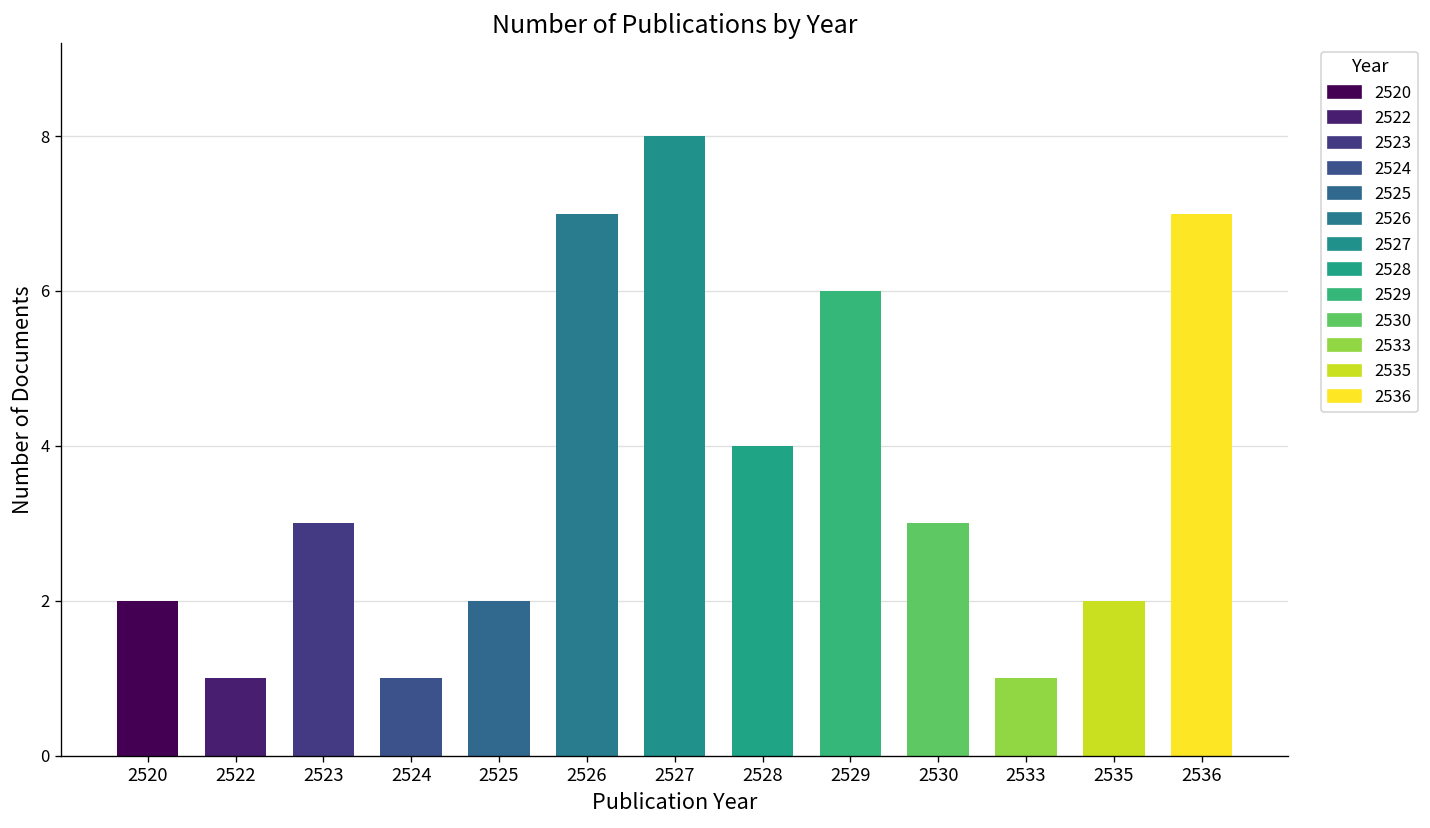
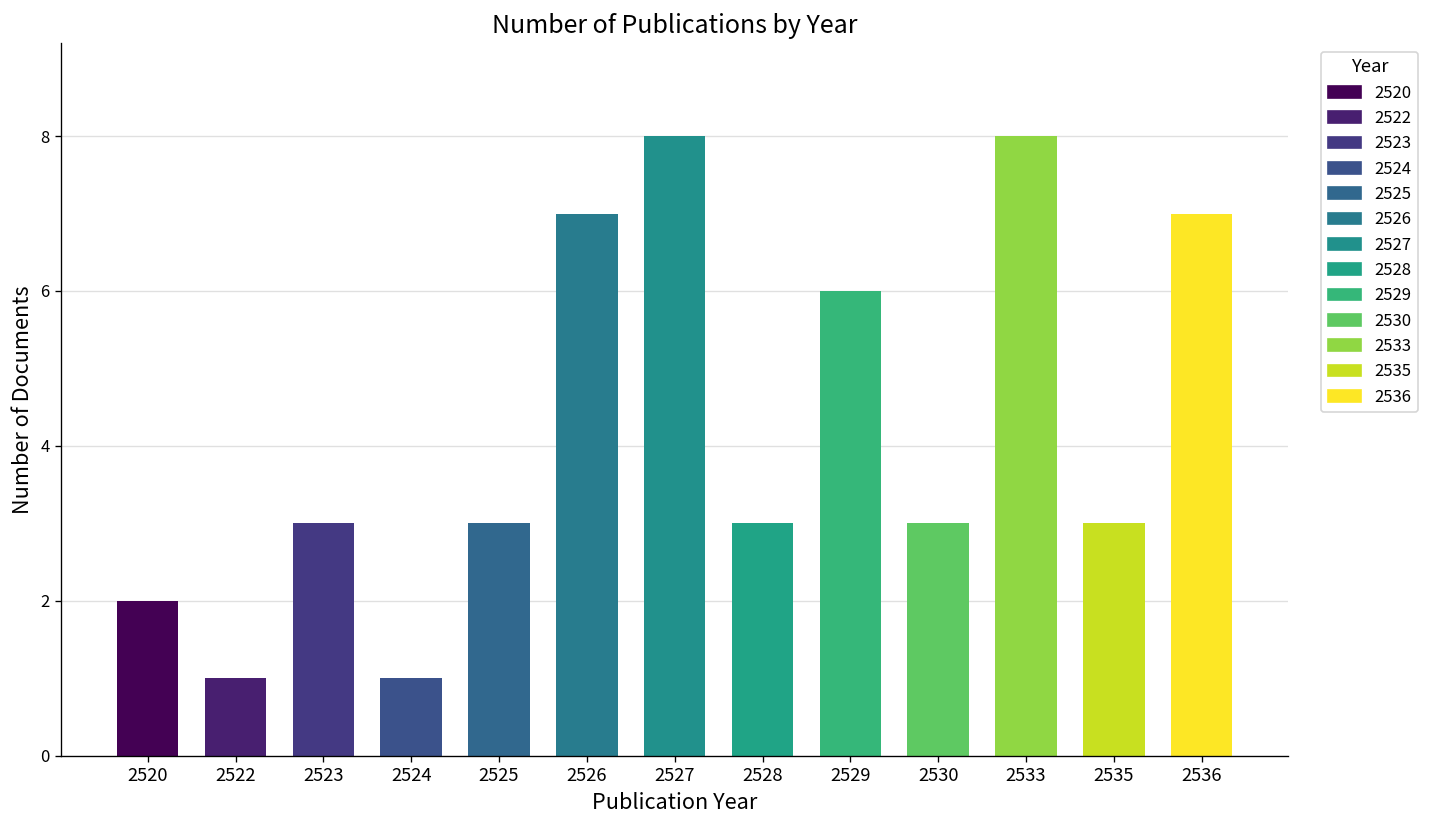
  {
    "2520": 2,
    "2522": 1,
    "2523": 3,
    "2524": 1,
-   "2525": 2,
+   "2525": 3,
    "2526": 7,
    "2527": 8,
-   "2528": 4,
+   "2528": 3,
    "2529": 6,
    "2530": 3,
-   "2533": 1,
-   "2535": 2,
+   "2533": 8,
+   "2535": 3,
    "2536": 7
  }
